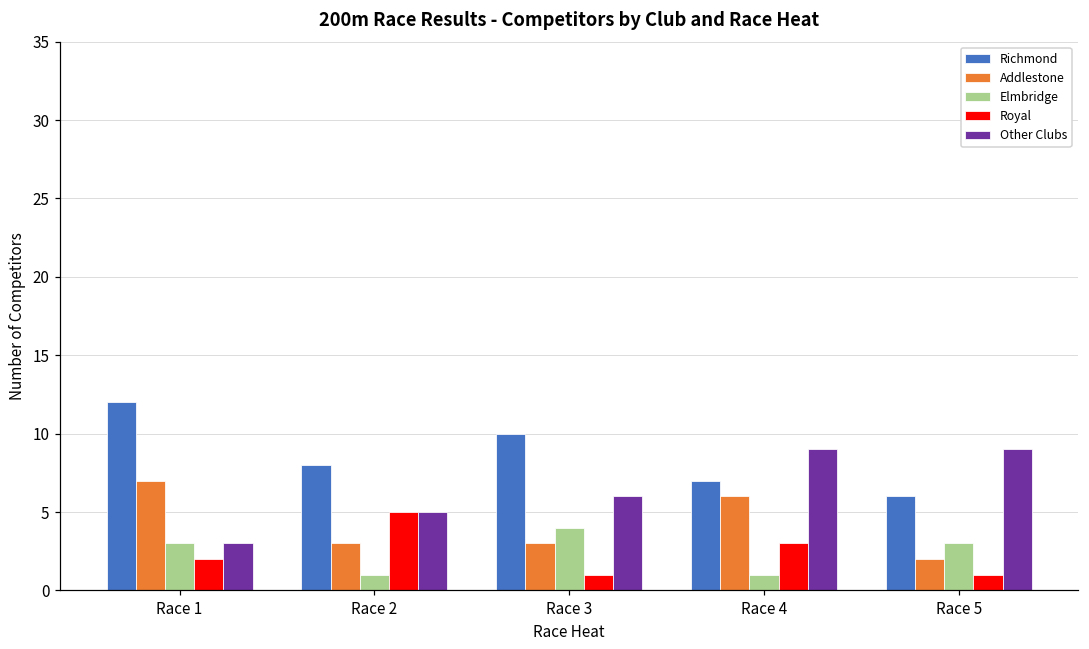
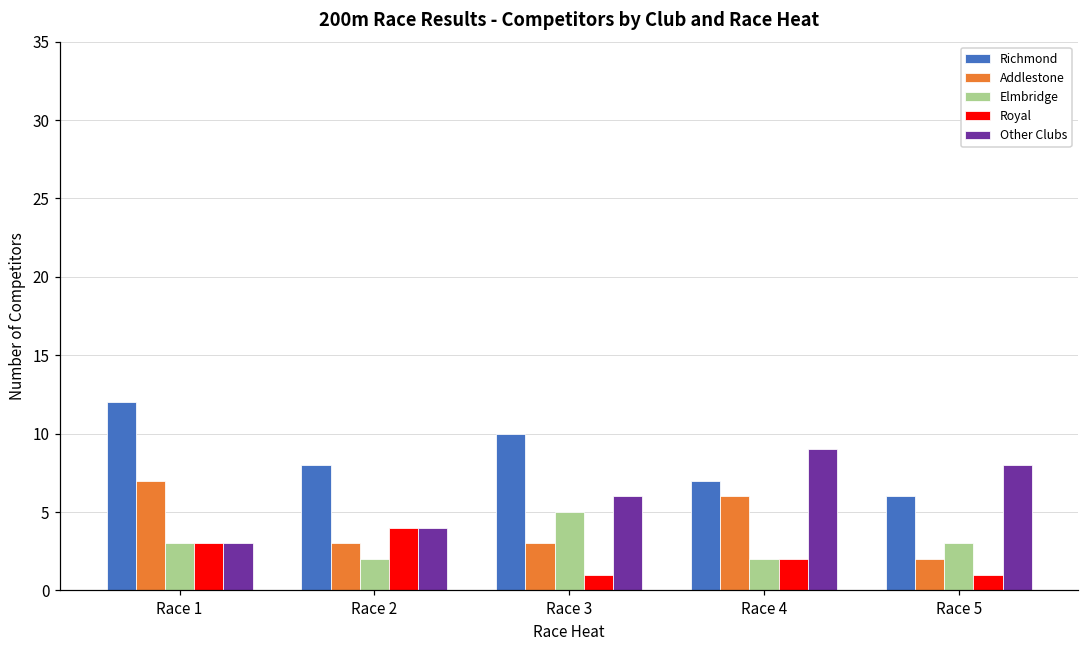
  {
    "Richmond": {
      "Race 1": 12,
      "Race 2": 8,
      "Race 3": 10,
      "Race 4": 7,
      "Race 5": 6
    },
    "Addlestone": {
      "Race 1": 7,
      "Race 2": 3,
      "Race 3": 3,
      "Race 4": 6,
      "Race 5": 2
    },
    "Elmbridge": {
      "Race 1": 3,
-     "Race 2": 1,
-     "Race 3": 4,
-     "Race 4": 1,
+     "Race 2": 2,
+     "Race 3": 5,
+     "Race 4": 2,
      "Race 5": 3
    },
    "Royal": {
-     "Race 1": 2,
-     "Race 2": 5,
+     "Race 1": 3,
+     "Race 2": 4,
      "Race 3": 1,
-     "Race 4": 3,
+     "Race 4": 2,
      "Race 5": 1
    },
    "Other Clubs": {
      "Race 1": 3,
-     "Race 2": 5,
+     "Race 2": 4,
      "Race 3": 6,
      "Race 4": 9,
-     "Race 5": 9
+     "Race 5": 8
    }
  }
